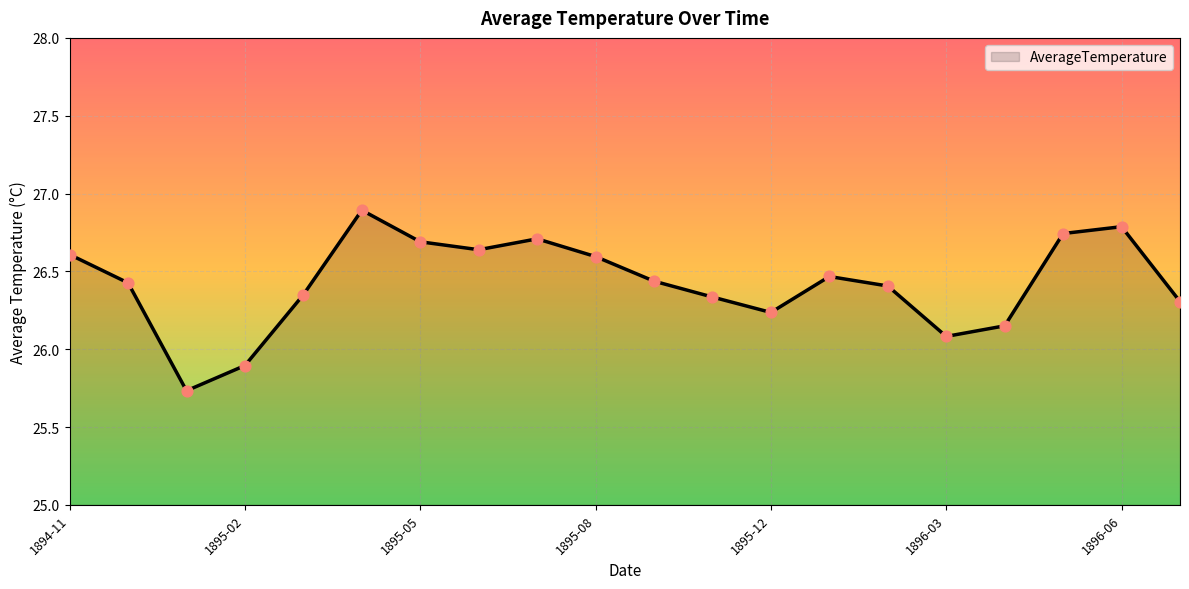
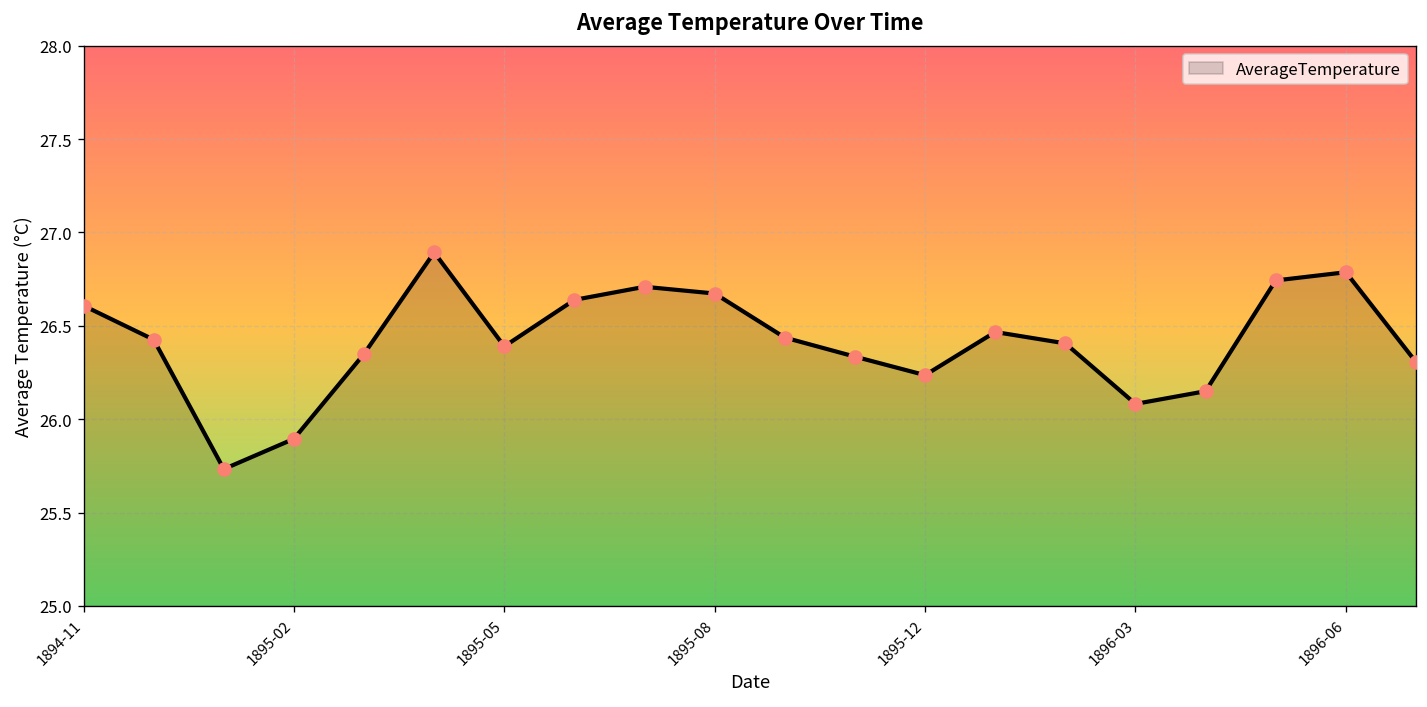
  {
    "1894-11": 26.61,
    "1895-02": 25.90,
-   "1895-05": 26.69,
-   "1895-08": 26.60,
+   "1895-05": 26.39,
+   "1895-08": 26.67,
    "1895-12": 26.24,
    "1896-03": 26.08,
    "1896-06": 26.79
  }
